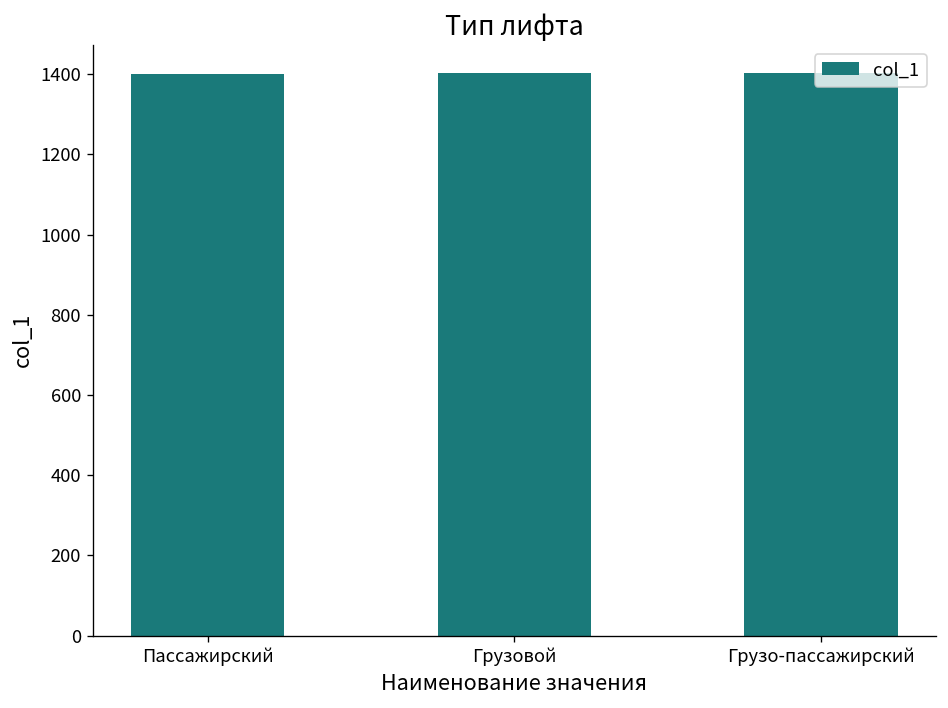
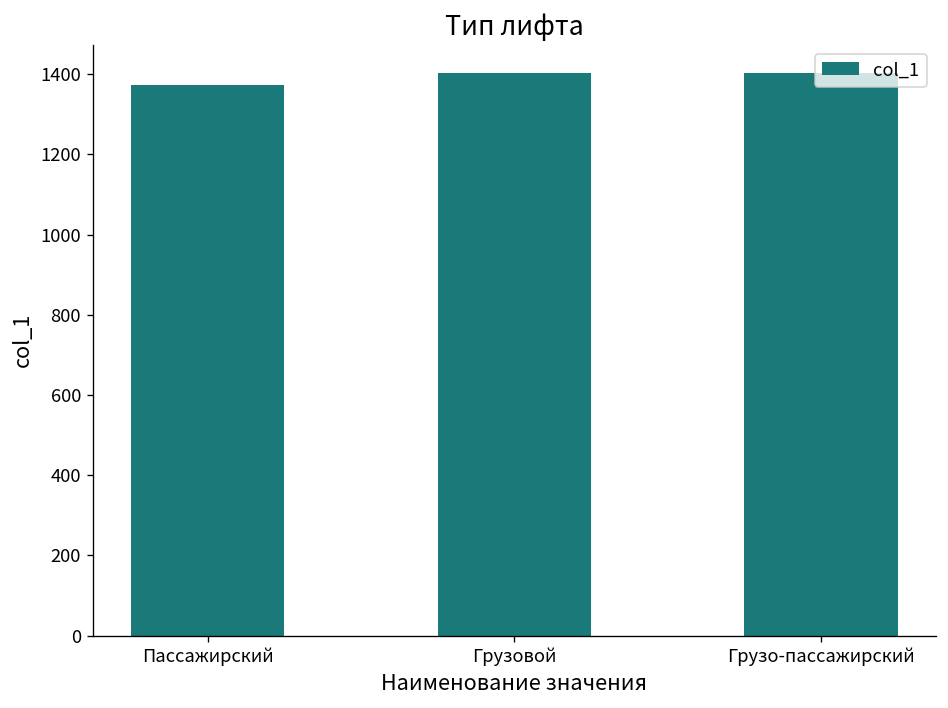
  {
-   "Пассажирский": 1400,
+   "Пассажирский": 1370,
    "Грузовой": 1400
  }
